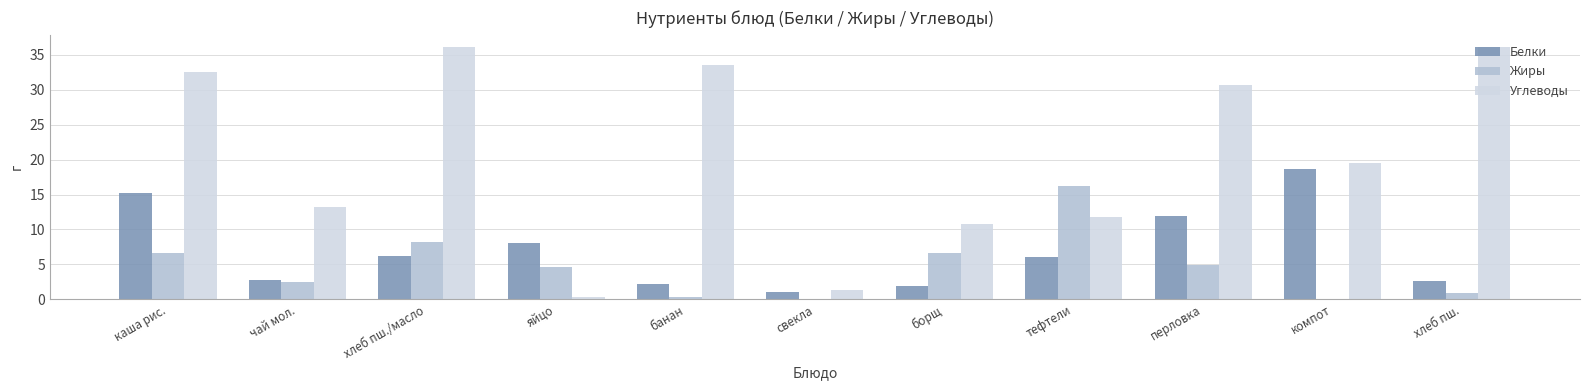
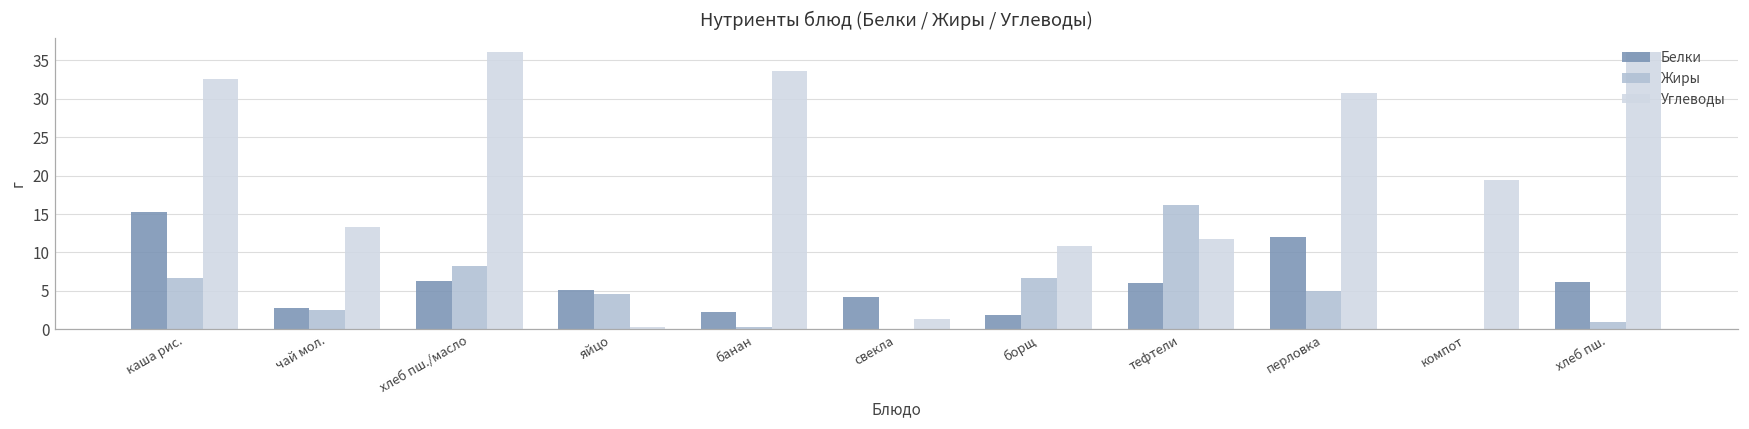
  {
    "Белки": {
      "каша рис.": 15,
      "чай мол.": 3,
      "хлеб пш./масло": 6,
-     "яйцо": 8,
+     "яйцо": 5,
      "банан": 2,
-     "свекла": 1,
+     "свекла": 4,
      "борщ": 2,
      "тефтели": 6,
      "перловка": 12,
-     "компот": 19,
-     "хлеб пш.": 3
+     "компот": 0,
+     "хлеб пш.": 6
    }
  }
